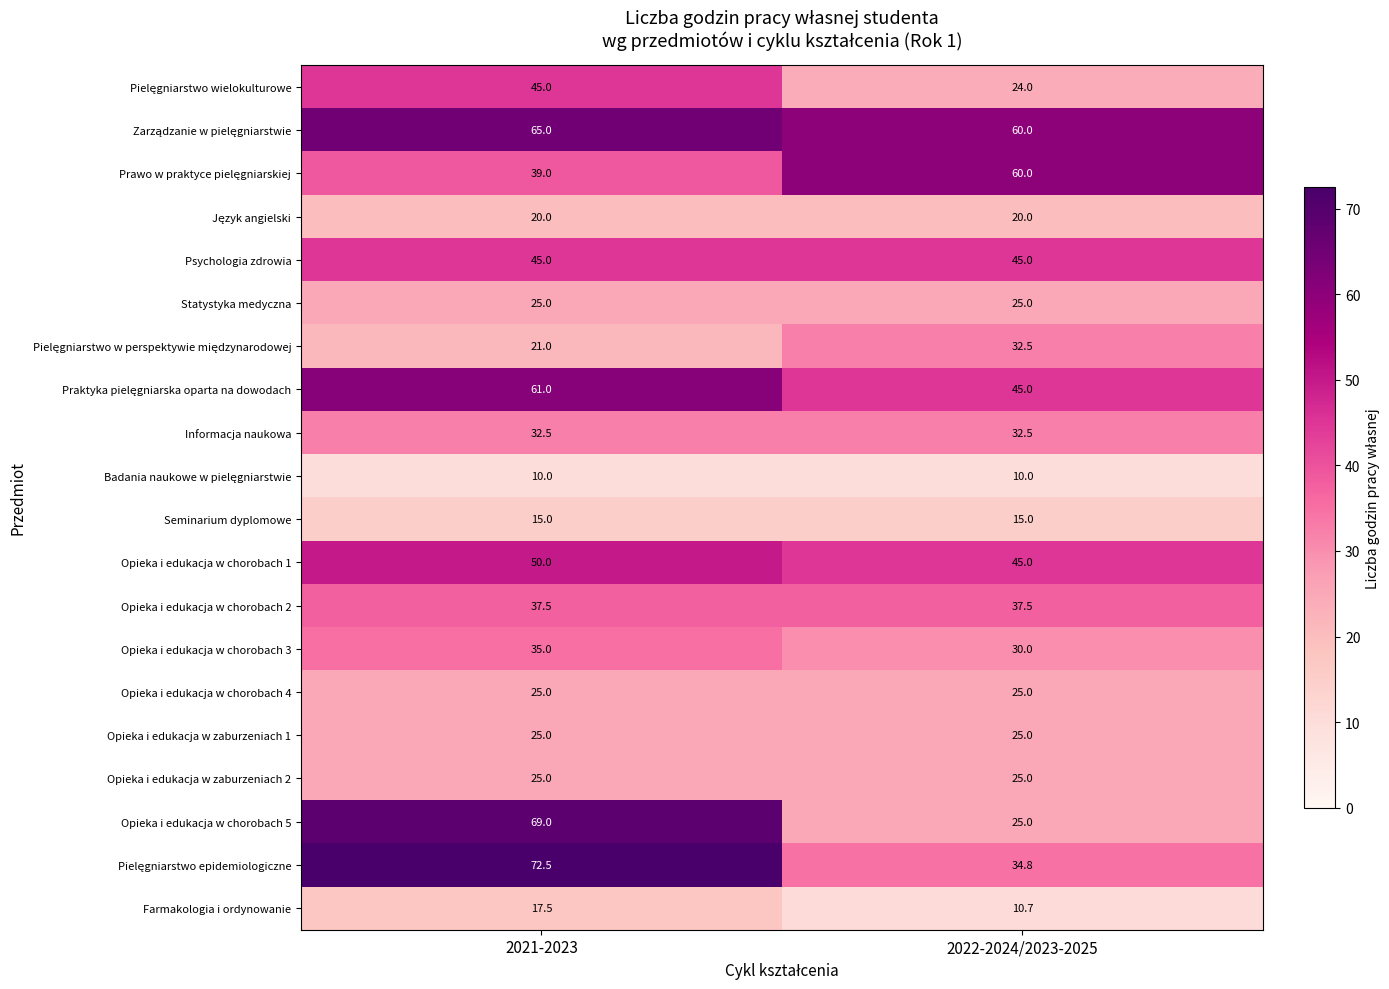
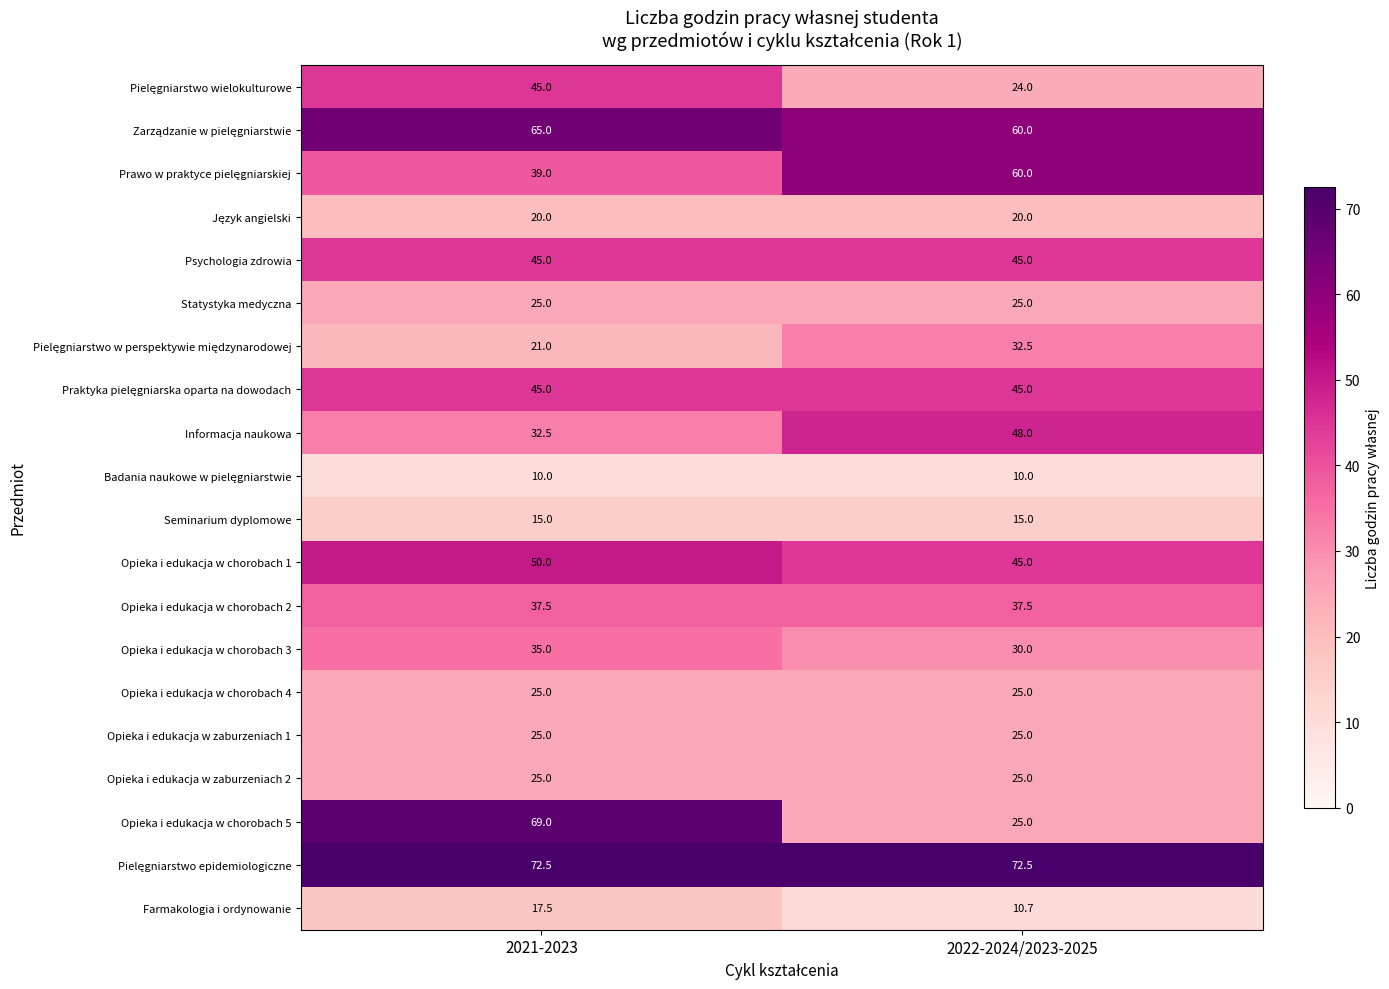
  {
    "Pielęgniarstwo wielokulturowe": {
      "2021-2023": 45.0,
      "2022-2024/2023-2025": 24.0
    },
    "Zarządzanie w pielęgniarstwie": {
      "2021-2023": 65.0,
      "2022-2024/2023-2025": 60.0
    },
    "Prawo w praktyce pielęgniarskiej": {
      "2021-2023": 39.0,
      "2022-2024/2023-2025": 60.0
    },
    "Język angielski": {
      "2021-2023": 20.0,
      "2022-2024/2023-2025": 20.0
    },
    "Psychologia zdrowia": {
      "2021-2023": 45.0,
      "2022-2024/2023-2025": 45.0
    },
    "Statystyka medyczna": {
      "2021-2023": 25.0,
      "2022-2024/2023-2025": 25.0
    },
    "Pielęgniarstwo w perspektywie międzynarodowej": {
      "2021-2023": 21.0,
      "2022-2024/2023-2025": 32.5
    },
    "Praktyka pielęgniarska oparta na dowodach": {
-     "2021-2023": 61.0,
+     "2021-2023": 45.0,
      "2022-2024/2023-2025": 45.0
    },
    "Informacja naukowa": {
      "2021-2023": 32.5,
-     "2022-2024/2023-2025": 32.5
+     "2022-2024/2023-2025": 48.0
    },
    "Badania naukowe w pielęgniarstwie": {
      "2021-2023": 10.0,
      "2022-2024/2023-2025": 10.0
    },
    "Seminarium dyplomowe": {
      "2021-2023": 15.0,
      "2022-2024/2023-2025": 15.0
    },
    "Opieka i edukacja w chorobach 1": {
      "2021-2023": 50.0,
      "2022-2024/2023-2025": 45.0
    },
    "Opieka i edukacja w chorobach 2": {
      "2021-2023": 37.5,
      "2022-2024/2023-2025": 37.5
    },
    "Opieka i edukacja w chorobach 3": {
      "2021-2023": 35.0,
      "2022-2024/2023-2025": 30.0
    },
    "Opieka i edukacja w chorobach 4": {
      "2021-2023": 25.0,
      "2022-2024/2023-2025": 25.0
    },
    "Opieka i edukacja w zaburzeniach 1": {
      "2021-2023": 25.0,
      "2022-2024/2023-2025": 25.0
    },
    "Opieka i edukacja w zaburzeniach 2": {
      "2021-2023": 25.0,
      "2022-2024/2023-2025": 25.0
    },
    "Opieka i edukacja w chorobach 5": {
      "2021-2023": 69.0,
      "2022-2024/2023-2025": 25.0
    },
    "Pielęgniarstwo epidemiologiczne": {
      "2021-2023": 72.5,
-     "2022-2024/2023-2025": 34.8
+     "2022-2024/2023-2025": 72.5
    },
    "Farmakologia i ordynowanie": {
      "2021-2023": 17.5,
      "2022-2024/2023-2025": 10.7
    }
  }
